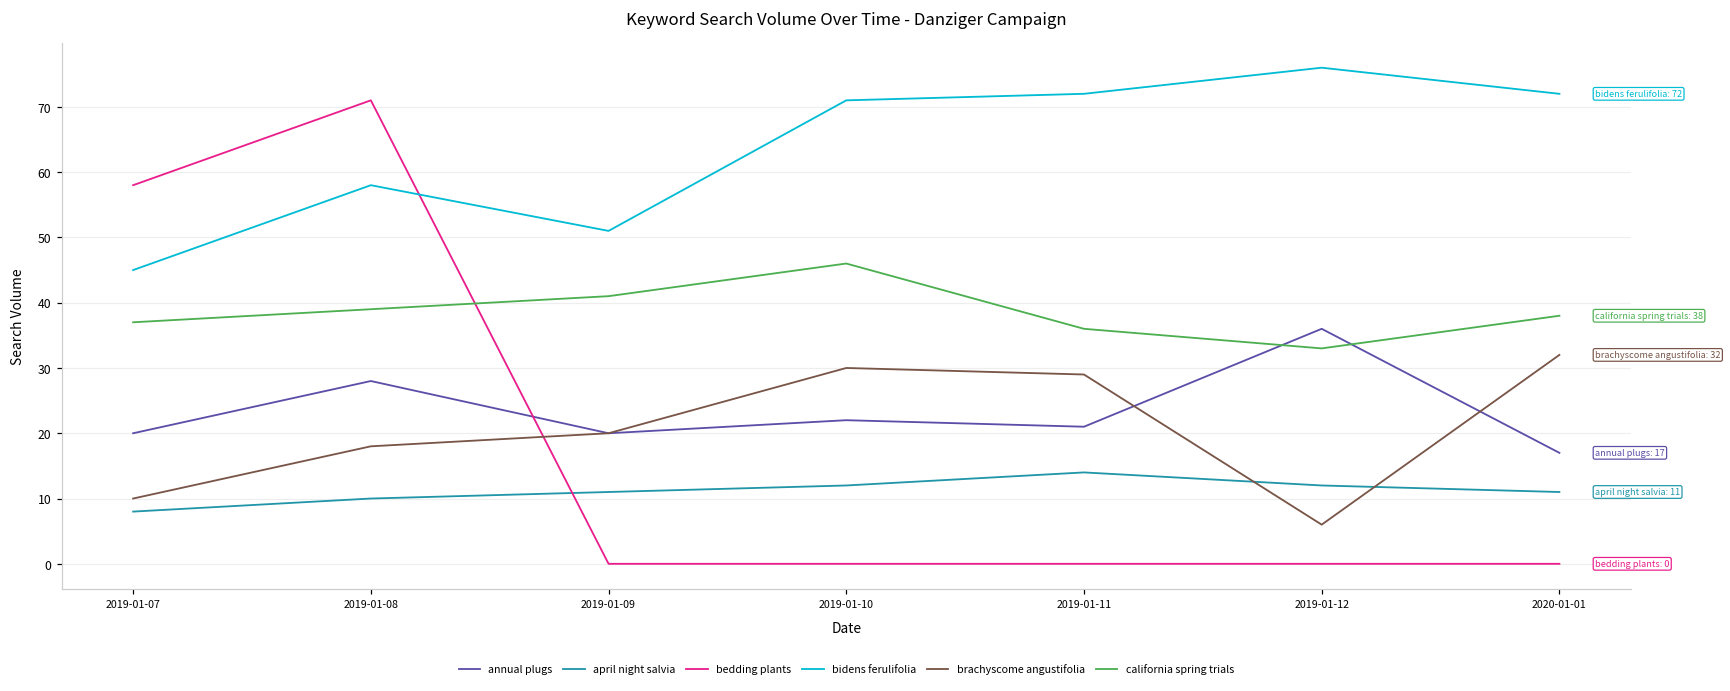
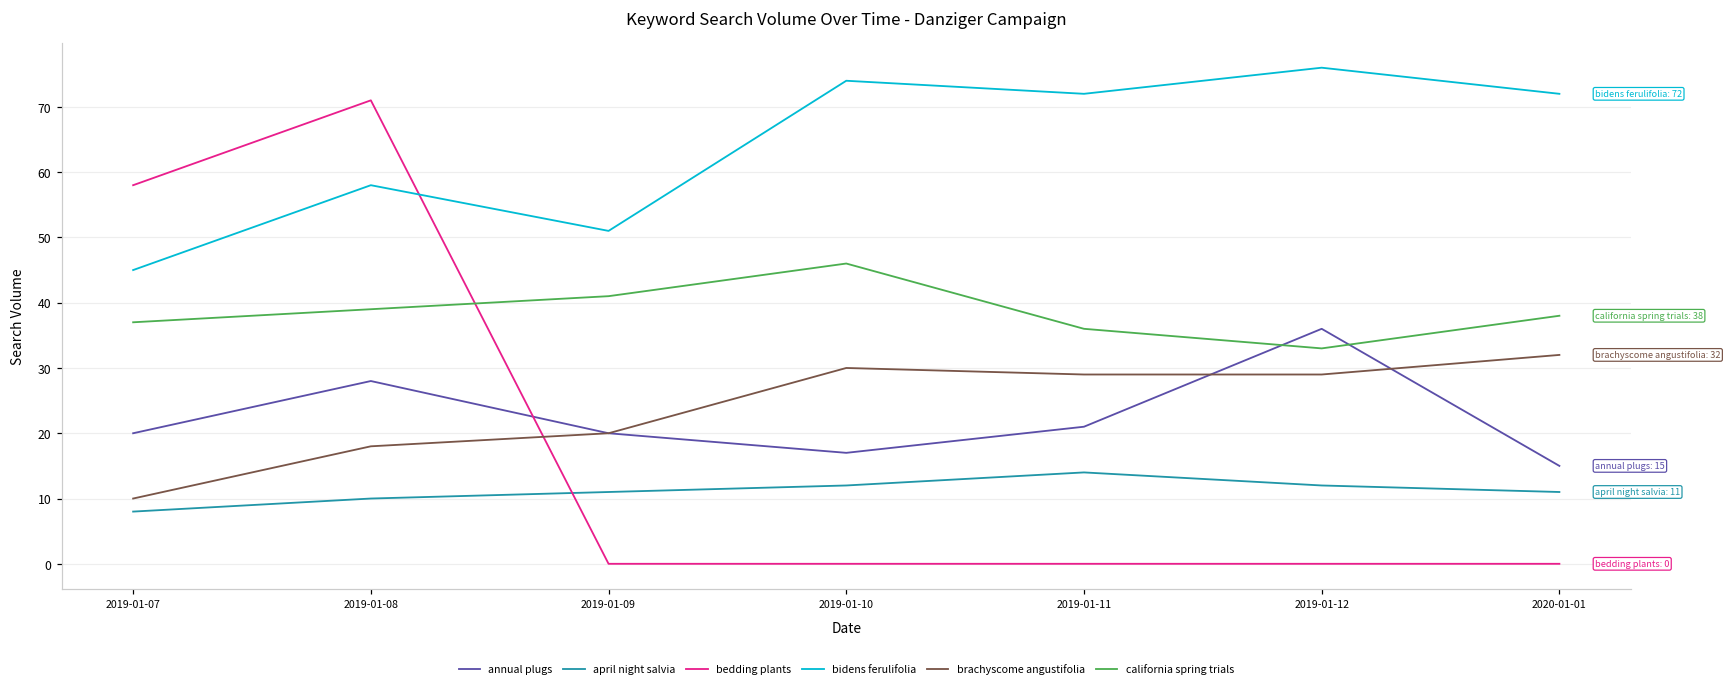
  {
    "annual plugs": {
-     "2019-01-10": 22,
-     "2020-01-01": 17
+     "2019-01-10": 17,
+     "2020-01-01": 15
    },
    "april night salvia": {
      "2019-01-07": 8,
      "2019-01-08": 10,
      "2019-01-09": 11,
      "2019-01-10": 12,
      "2019-01-11": 14,
      "2019-01-12": 12,
      "2020-01-01": 11
    },
    "bedding plants": {
      "2019-01-07": 58,
      "2019-01-08": 71,
      "2019-01-09": 0,
      "2019-01-10": 0,
      "2019-01-11": 0,
      "2019-01-12": 0,
      "2020-01-01": 0
    },
    "bidens ferulifolia": {
      "2019-01-07": 45,
      "2019-01-08": 58,
      "2019-01-09": 51,
-     "2019-01-10": 71,
+     "2019-01-10": 74,
      "2019-01-11": 72,
      "2019-01-12": 76,
      "2020-01-01": 72
    },
    "brachyscome angustifolia": {
      "2019-01-07": 10,
      "2019-01-08": 18,
      "2019-01-10": 30,
      "2019-01-11": 29,
-     "2019-01-12": 6,
+     "2019-01-12": 29,
      "2020-01-01": 32
    },
    "california spring trials": {
      "2019-01-07": 37,
      "2019-01-08": 39,
      "2019-01-09": 41,
      "2019-01-10": 46,
      "2019-01-11": 36,
      "2019-01-12": 33,
      "2020-01-01": 38
    }
  }
